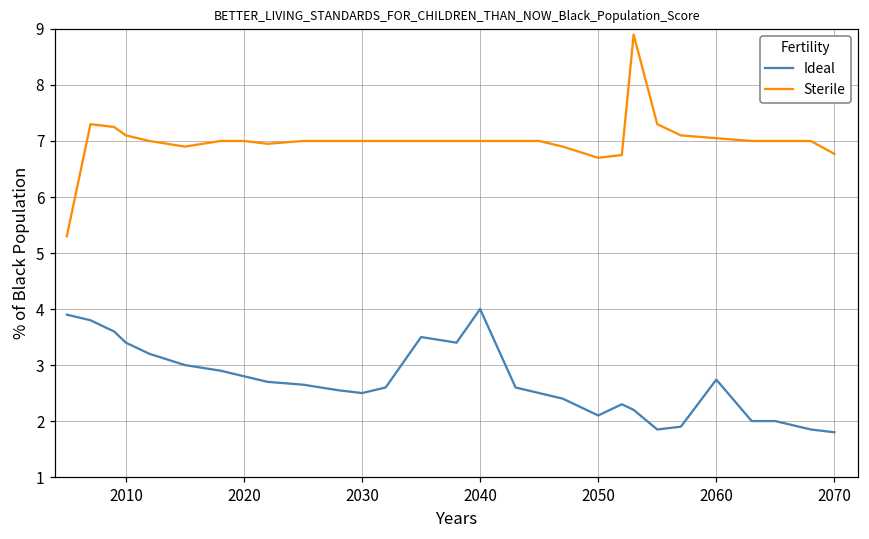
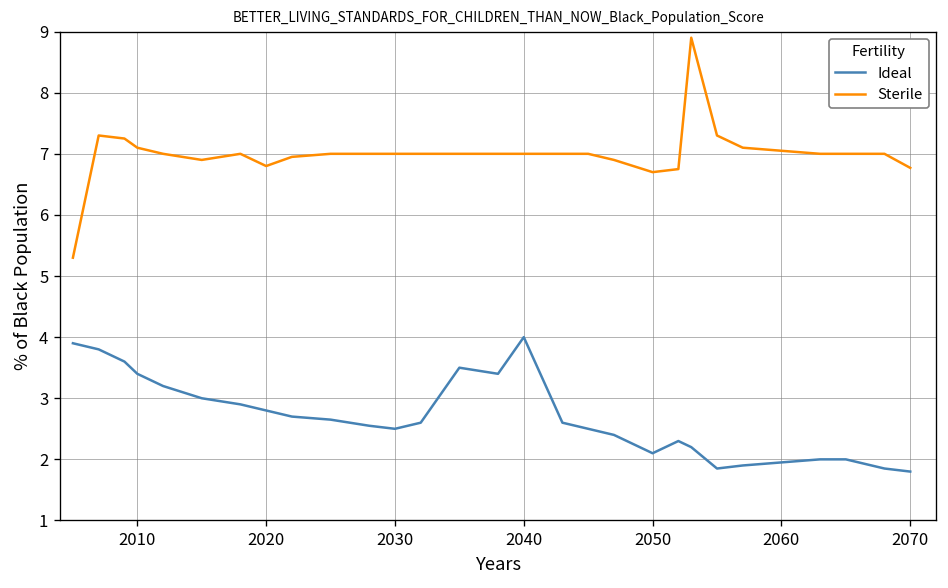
  {
    "Ideal": {
      "2010": 3.4,
      "2020": 2.8,
      "2030": 2.5,
      "2040": 4.0,
      "2050": 2.1,
-     "2060": 2.7,
+     "2060": 2.0,
      "2070": 1.8
    },
    "Sterile": {
      "2010": 7.1,
-     "2020": 7.0,
+     "2020": 6.8,
      "2030": 7.0,
      "2040": 7.0,
      "2050": 6.7,
      "2060": 7.1,
      "2070": 6.8
    }
  }
